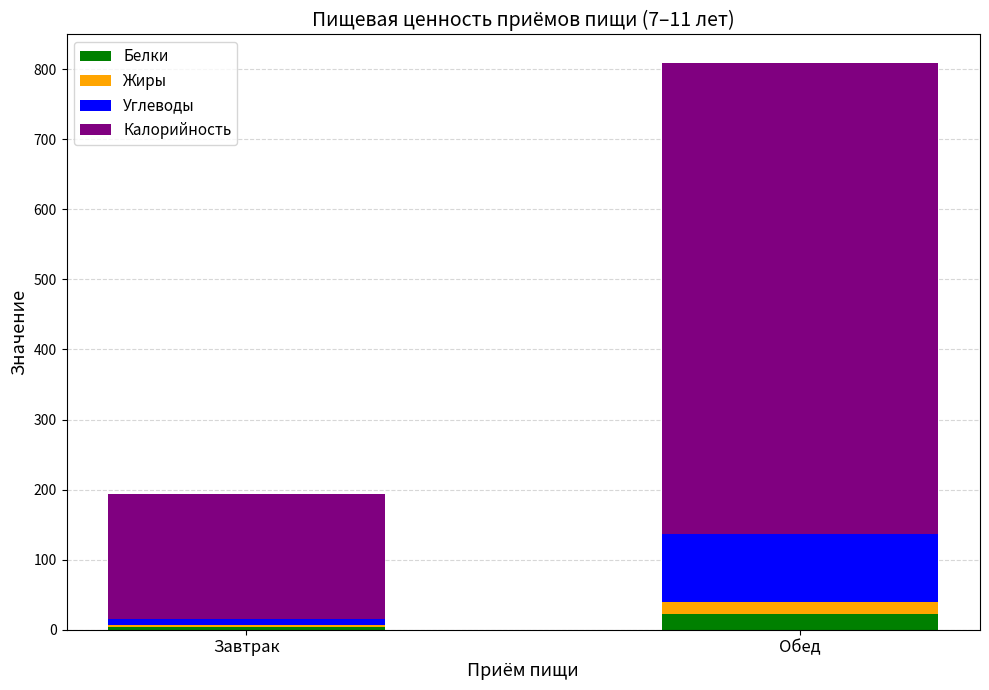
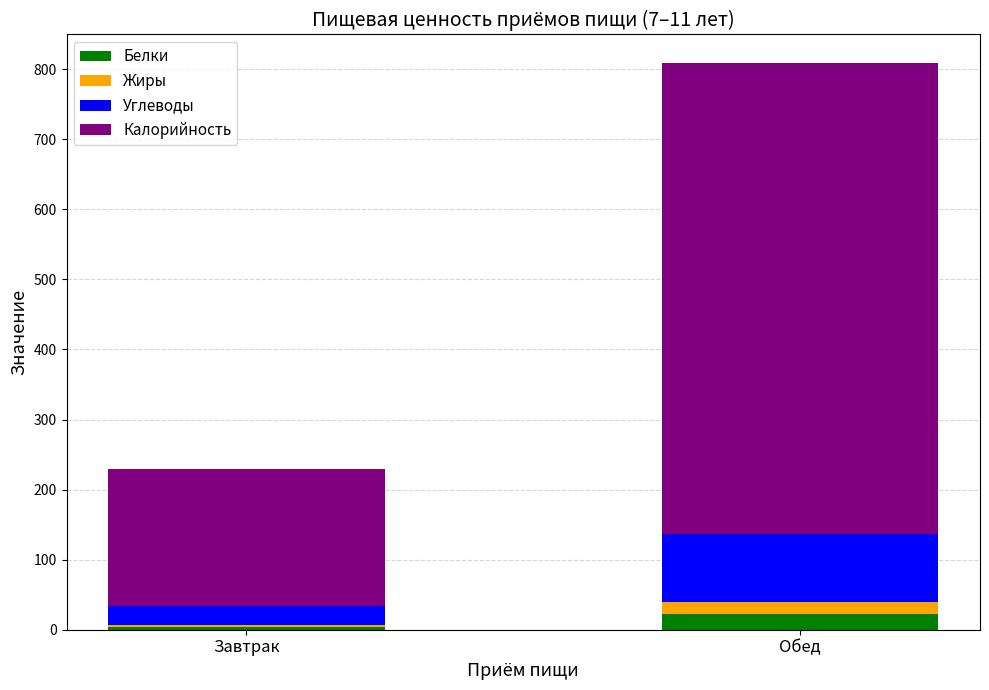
  {
    "Белки": {
      "Завтрак": 0,
      "Обед": 20
    },
    "Жиры": {
      "Обед": 20
    },
    "Углеводы": {
-     "Завтрак": 10,
+     "Завтрак": 30,
      "Обед": 100
    },
    "Калорийность": {
-     "Завтрак": 180,
+     "Завтрак": 200,
      "Обед": 670
    }
  }
